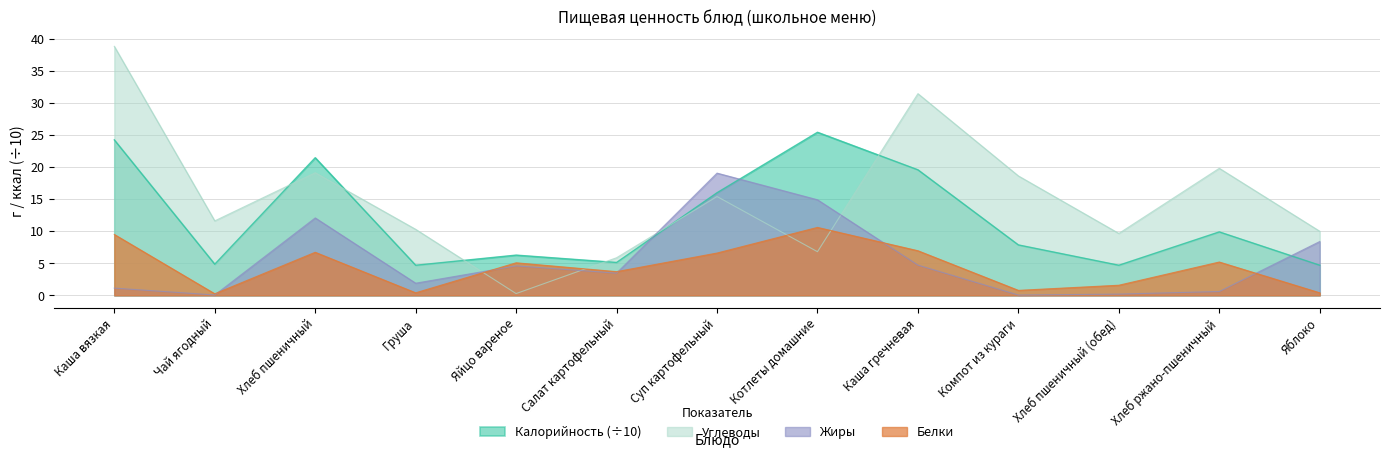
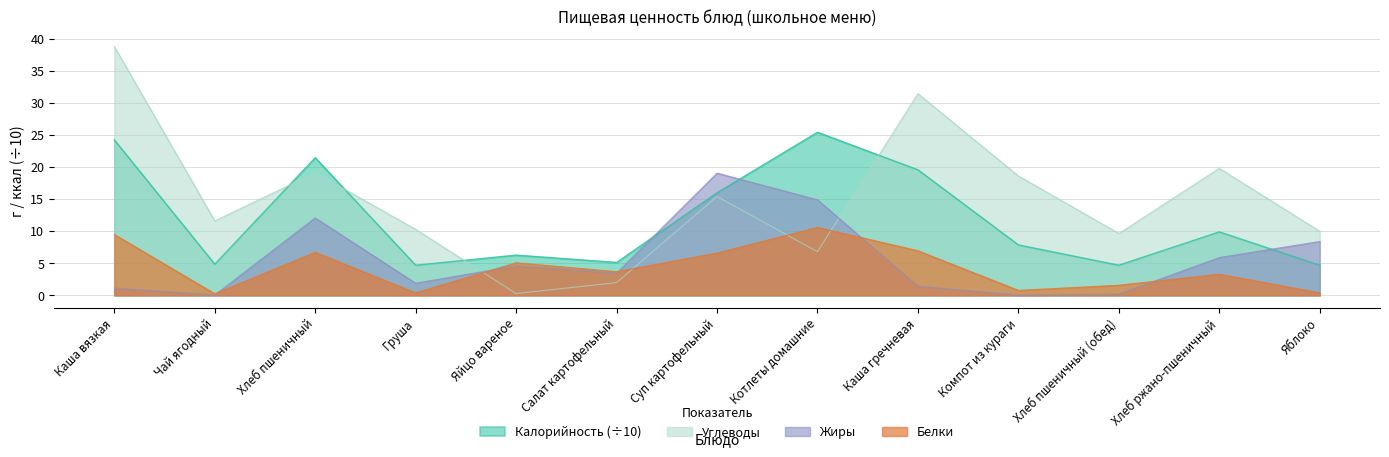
  {
    "Калорийность (÷10)": {
      "Каша вязкая": 24,
      "Чай ягодный": 5,
      "Хлеб пшеничный": 21,
      "Груша": 5,
      "Яйцо вареное": 6,
      "Салат картофельный": 5,
      "Суп картофельный": 16,
      "Котлеты домашние": 25,
      "Каша гречневая": 20,
      "Компот из кураги": 8,
      "Хлеб пшеничный (обед)": 5,
      "Хлеб ржано-пшеничный": 10,
      "Яблоко": 5
    },
    "Углеводы": {
      "Каша вязкая": 39,
      "Чай ягодный": 12,
      "Хлеб пшеничный": 19,
      "Груша": 10,
      "Яйцо вареное": 0,
-     "Салат картофельный": 6,
+     "Салат картофельный": 2,
      "Суп картофельный": 15,
      "Котлеты домашние": 7,
      "Каша гречневая": 31,
      "Компот из кураги": 19,
      "Хлеб пшеничный (обед)": 10,
      "Хлеб ржано-пшеничный": 20,
      "Яблоко": 10
    },
    "Жиры": {
      "Каша вязкая": 1,
      "Хлеб пшеничный": 12,
      "Груша": 2,
      "Яйцо вареное": 5,
      "Суп картофельный": 19,
      "Котлеты домашние": 15,
-     "Каша гречневая": 5,
+     "Каша гречневая": 1,
      "Компот из кураги": 0,
      "Хлеб пшеничный (обед)": 0,
-     "Хлеб ржано-пшеничный": 1,
+     "Хлеб ржано-пшеничный": 6,
      "Яблоко": 8
    },
    "Белки": {
      "Каша вязкая": 10,
      "Хлеб пшеничный": 7,
      "Груша": 0,
      "Яйцо вареное": 5,
      "Суп картофельный": 7,
      "Котлеты домашние": 11,
      "Каша гречневая": 7,
      "Компот из кураги": 1,
      "Хлеб пшеничный (обед)": 2,
-     "Хлеб ржано-пшеничный": 5,
+     "Хлеб ржано-пшеничный": 3,
      "Яблоко": 0
    }
  }
